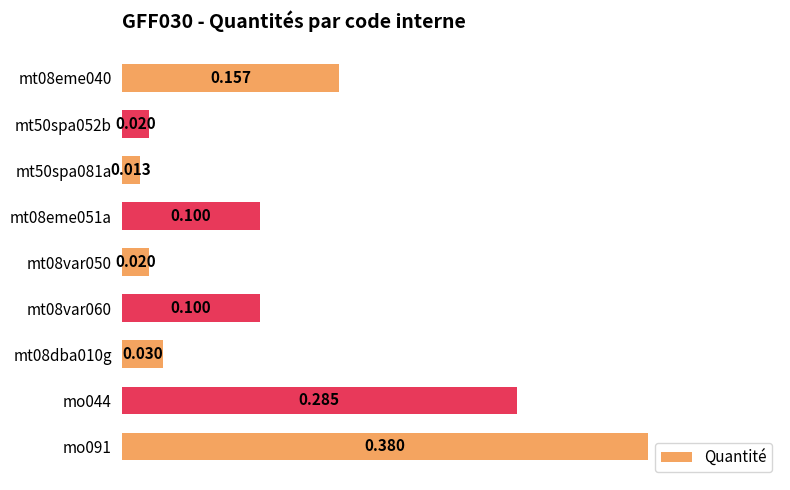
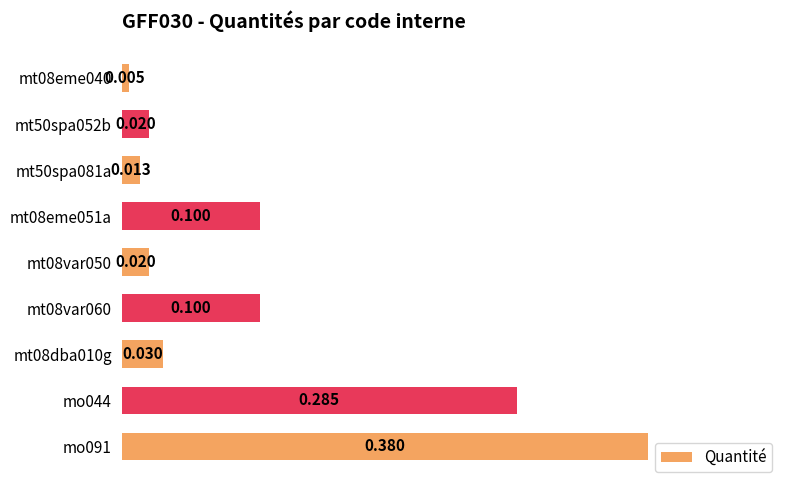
  {
-   "mt08eme040": 0.157,
+   "mt08eme040": 0.005,
    "mt50spa052b": 0.020,
    "mt50spa081a": 0.013,
    "mt08eme051a": 0.100,
    "mt08var050": 0.020,
    "mt08var060": 0.100,
    "mt08dba010g": 0.030,
    "mo044": 0.285,
    "mo091": 0.380
  }
